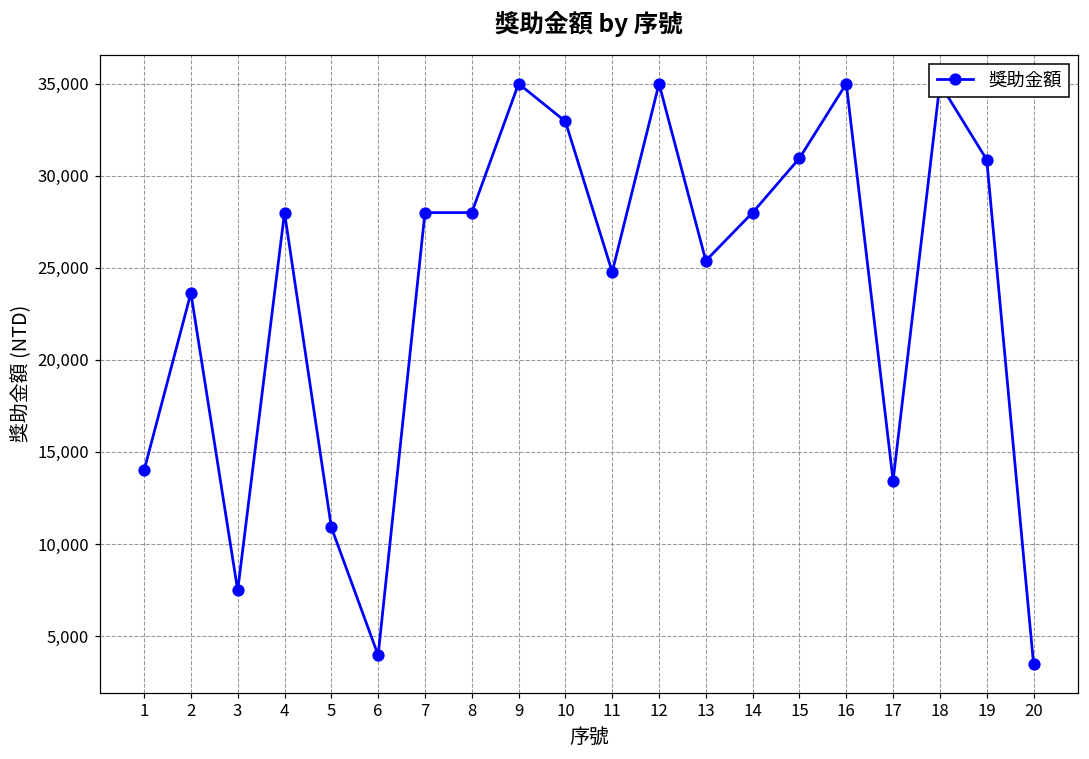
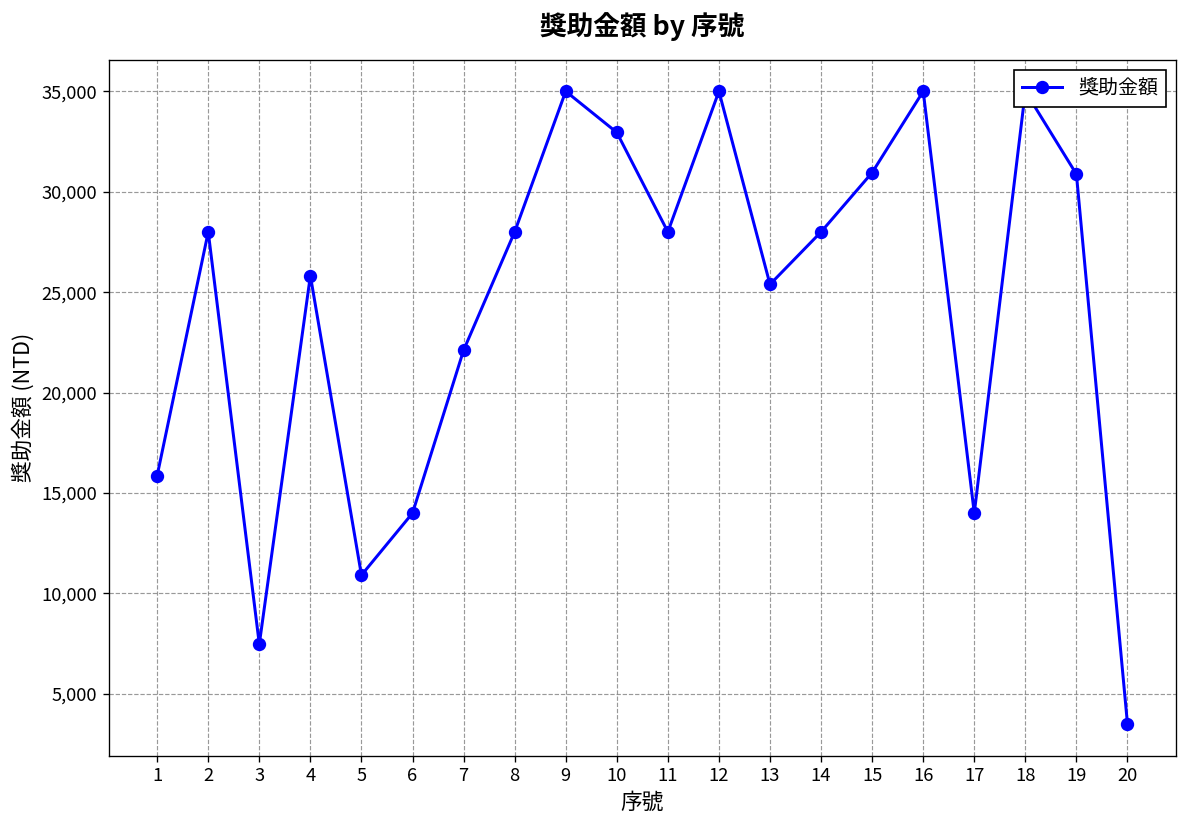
  {
-   "1": "14,000",
-   "2": "23,600",
+   "1": "15,900",
+   "2": "28,000",
    "3": "7,500",
-   "4": "28,000",
+   "4": "25,800",
    "5": "10,900",
-   "6": "4,000",
-   "7": "28,000",
+   "6": "14,000",
+   "7": "22,100",
    "8": "28,000",
    "9": "35,000",
    "10": "33,000",
-   "11": "24,800",
+   "11": "28,000",
    "12": "35,000",
    "13": "25,400",
    "14": "28,000",
    "15": "31,000",
    "16": "35,000",
-   "17": "13,400",
+   "17": "14,000",
    "19": "30,900",
    "20": "3,500"
  }
